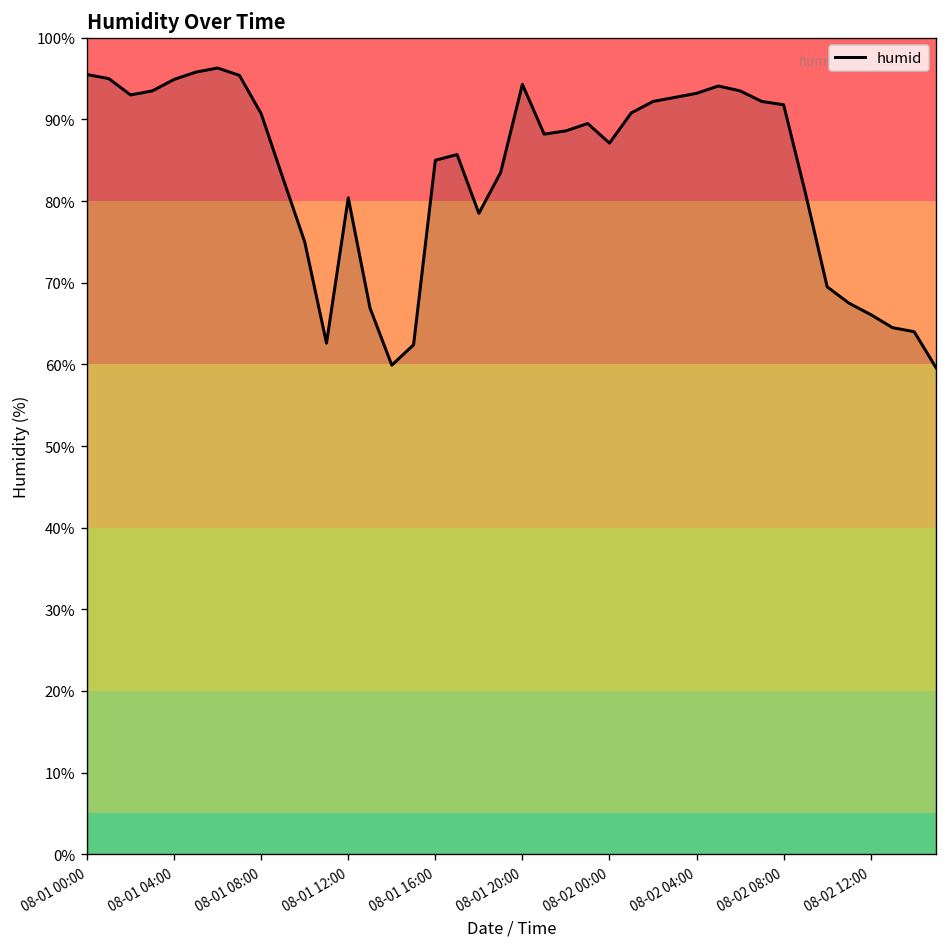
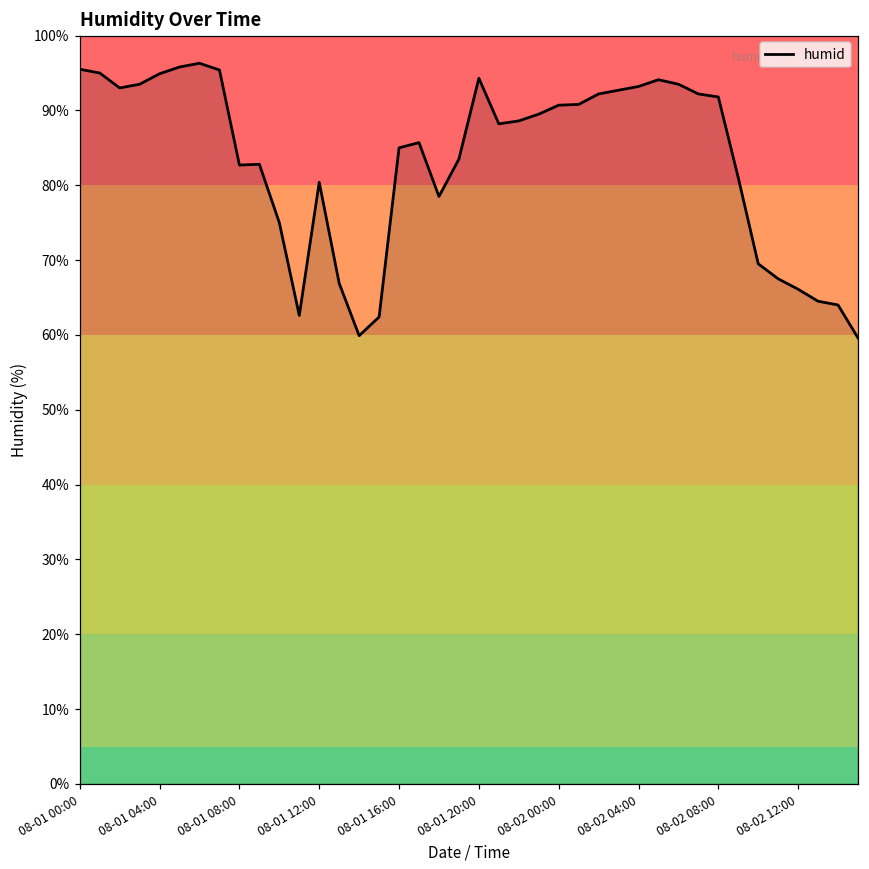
  {
    "08-01 00:00": "96%",
    "08-01 04:00": "95%",
-   "08-01 08:00": "91%",
+   "08-01 08:00": "83%",
    "08-01 12:00": "80%",
    "08-01 16:00": "85%",
    "08-01 20:00": "94%",
-   "08-02 00:00": "87%",
+   "08-02 00:00": "91%",
    "08-02 04:00": "93%",
    "08-02 08:00": "92%",
    "08-02 12:00": "66%"
  }
